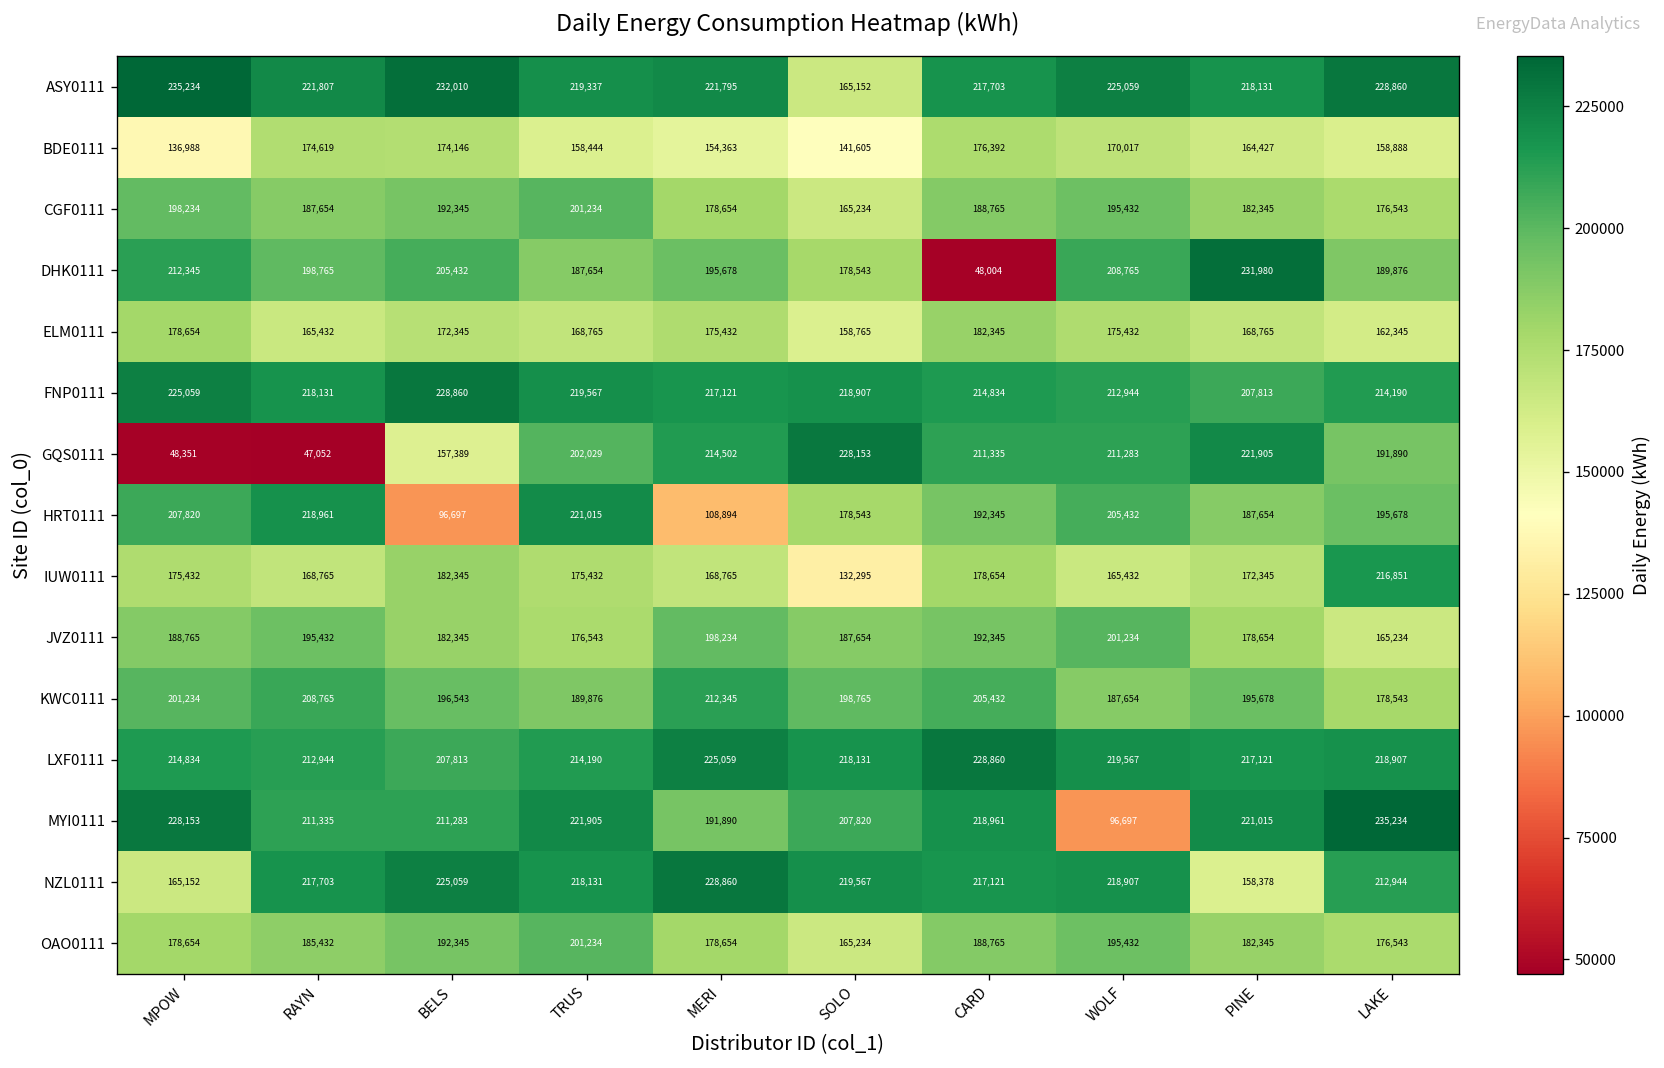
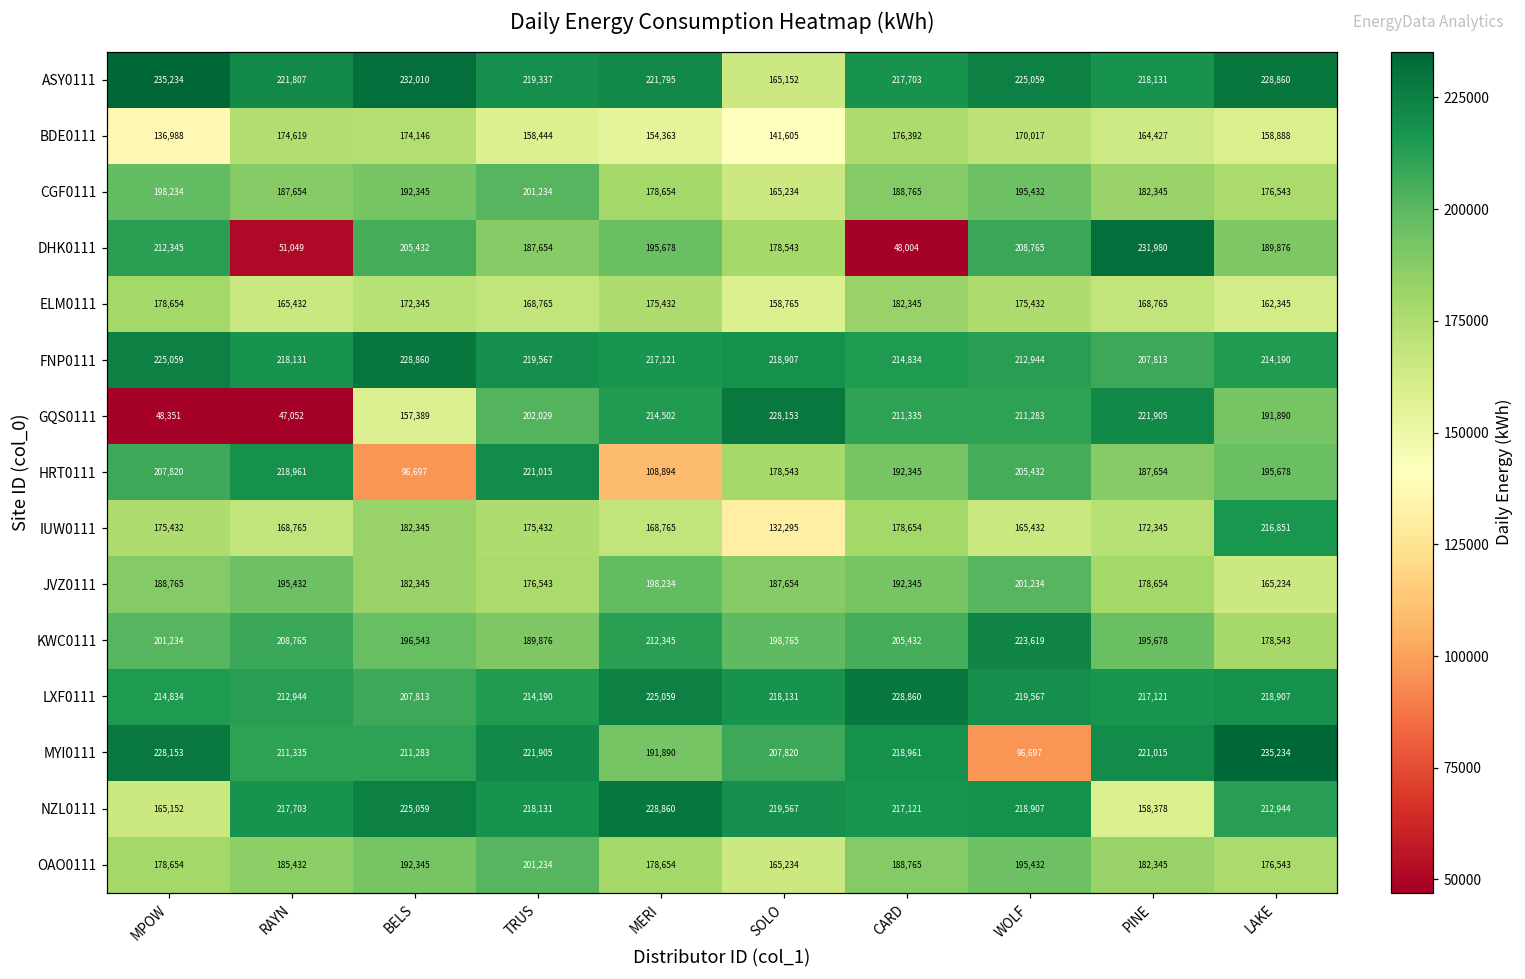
  {
    "ASY0111": {
      "MPOW": "235,234",
      "RAYN": "221,807",
      "BELS": "232,010",
      "TRUS": "219,337",
      "MERI": "221,795",
      "SOLO": "165,152",
      "CARD": "217,703",
      "WOLF": "225,059",
      "PINE": "218,131",
      "LAKE": "228,860"
    },
    "BDE0111": {
      "MPOW": "136,988",
      "RAYN": "174,619",
      "BELS": "174,146",
      "TRUS": "158,444",
      "MERI": "154,363",
      "SOLO": "141,605",
      "CARD": "176,392",
      "WOLF": "170,017",
      "PINE": "164,427",
      "LAKE": "158,888"
    },
    "CGF0111": {
      "MPOW": "198,234",
      "RAYN": "187,654",
      "BELS": "192,345",
      "TRUS": "201,234",
      "MERI": "178,654",
      "SOLO": "165,234",
      "CARD": "188,765",
      "WOLF": "195,432",
      "PINE": "182,345",
      "LAKE": "176,543"
    },
    "DHK0111": {
      "MPOW": "212,345",
-     "RAYN": "198,765",
+     "RAYN": "51,049",
      "BELS": "205,432",
      "TRUS": "187,654",
      "MERI": "195,678",
      "SOLO": "178,543",
      "CARD": "48,004",
      "WOLF": "208,765",
      "PINE": "231,980",
      "LAKE": "189,876"
    },
    "ELM0111": {
      "MPOW": "178,654",
      "RAYN": "165,432",
      "BELS": "172,345",
      "TRUS": "168,765",
      "MERI": "175,432",
      "SOLO": "158,765",
      "CARD": "182,345",
      "WOLF": "175,432",
      "PINE": "168,765",
      "LAKE": "162,345"
    },
    "FNP0111": {
      "MPOW": "225,059",
      "RAYN": "218,131",
      "BELS": "228,860",
      "TRUS": "219,567",
      "MERI": "217,121",
      "SOLO": "218,907",
      "CARD": "214,834",
      "WOLF": "212,944",
      "PINE": "207,813",
      "LAKE": "214,190"
    },
    "GQS0111": {
      "MPOW": "48,351",
      "RAYN": "47,052",
      "BELS": "157,389",
      "TRUS": "202,029",
      "MERI": "214,502",
      "SOLO": "228,153",
      "CARD": "211,335",
      "WOLF": "211,283",
      "PINE": "221,905",
      "LAKE": "191,890"
    },
    "HRT0111": {
      "MPOW": "207,820",
      "RAYN": "218,961",
      "BELS": "96,697",
      "TRUS": "221,015",
      "MERI": "108,894",
      "SOLO": "178,543",
      "CARD": "192,345",
      "WOLF": "205,432",
      "PINE": "187,654",
      "LAKE": "195,678"
    },
    "IUW0111": {
      "MPOW": "175,432",
      "RAYN": "168,765",
      "BELS": "182,345",
      "TRUS": "175,432",
      "MERI": "168,765",
      "SOLO": "132,295",
      "CARD": "178,654",
      "WOLF": "165,432",
      "PINE": "172,345",
      "LAKE": "216,851"
    },
    "JVZ0111": {
      "MPOW": "188,765",
      "RAYN": "195,432",
      "BELS": "182,345",
      "TRUS": "176,543",
      "MERI": "198,234",
      "SOLO": "187,654",
      "CARD": "192,345",
      "WOLF": "201,234",
      "PINE": "178,654",
      "LAKE": "165,234"
    },
    "KWC0111": {
      "MPOW": "201,234",
      "RAYN": "208,765",
      "BELS": "196,543",
      "TRUS": "189,876",
      "MERI": "212,345",
      "SOLO": "198,765",
      "CARD": "205,432",
-     "WOLF": "187,654",
+     "WOLF": "223,619",
      "PINE": "195,678",
      "LAKE": "178,543"
    },
    "LXF0111": {
      "MPOW": "214,834",
      "RAYN": "212,944",
      "BELS": "207,813",
      "TRUS": "214,190",
      "MERI": "225,059",
      "SOLO": "218,131",
      "CARD": "228,860",
      "WOLF": "219,567",
      "PINE": "217,121",
      "LAKE": "218,907"
    },
    "MYI0111": {
      "MPOW": "228,153",
      "RAYN": "211,335",
      "BELS": "211,283",
      "TRUS": "221,905",
      "MERI": "191,890",
      "SOLO": "207,820",
      "CARD": "218,961",
      "WOLF": "96,697",
      "PINE": "221,015",
      "LAKE": "235,234"
    },
    "NZL0111": {
      "MPOW": "165,152",
      "RAYN": "217,703",
      "BELS": "225,059",
      "TRUS": "218,131",
      "MERI": "228,860",
      "SOLO": "219,567",
      "CARD": "217,121",
      "WOLF": "218,907",
      "PINE": "158,378",
      "LAKE": "212,944"
    },
    "OAO0111": {
      "MPOW": "178,654",
      "RAYN": "185,432",
      "BELS": "192,345",
      "TRUS": "201,234",
      "MERI": "178,654",
      "SOLO": "165,234",
      "CARD": "188,765",
      "WOLF": "195,432",
      "PINE": "182,345",
      "LAKE": "176,543"
    }
  }
